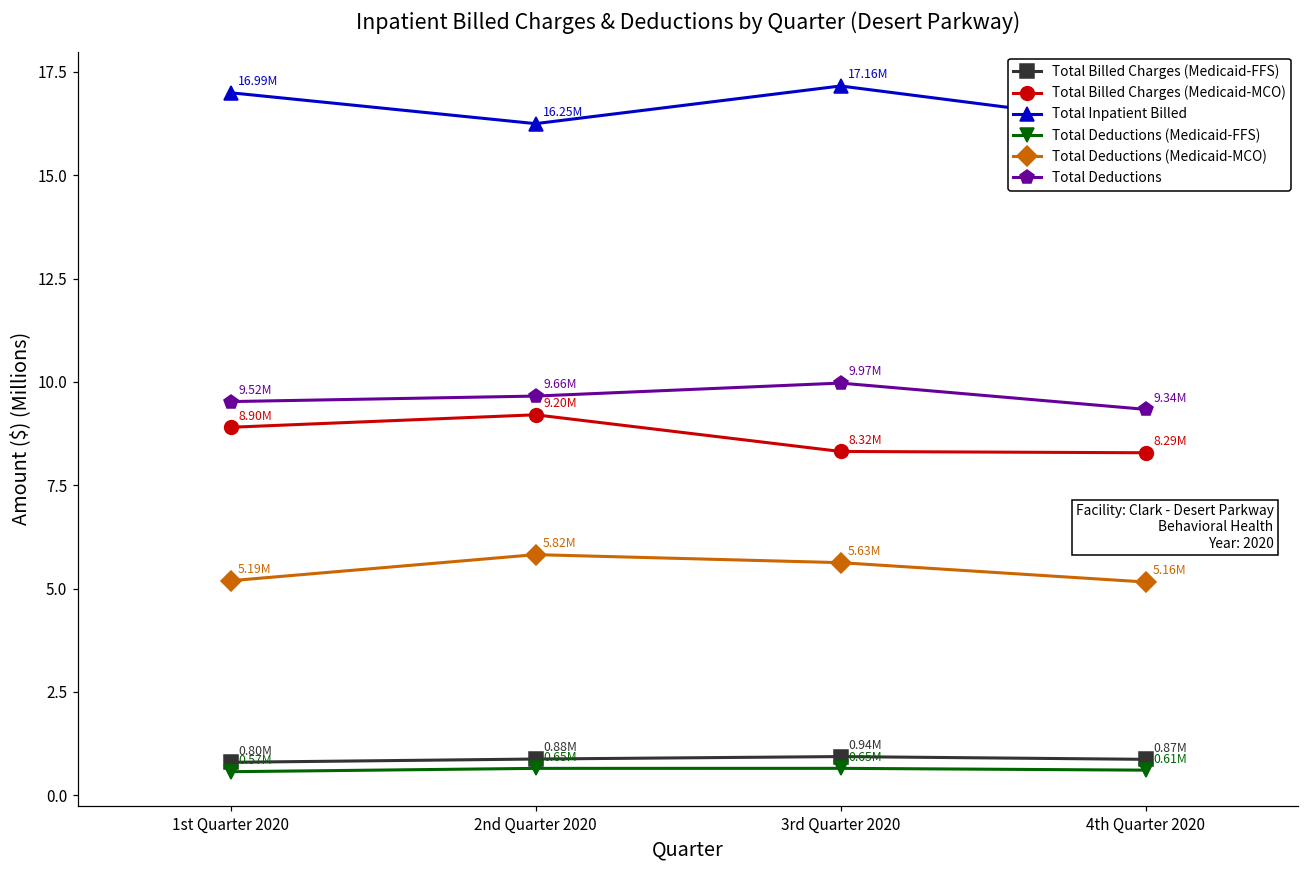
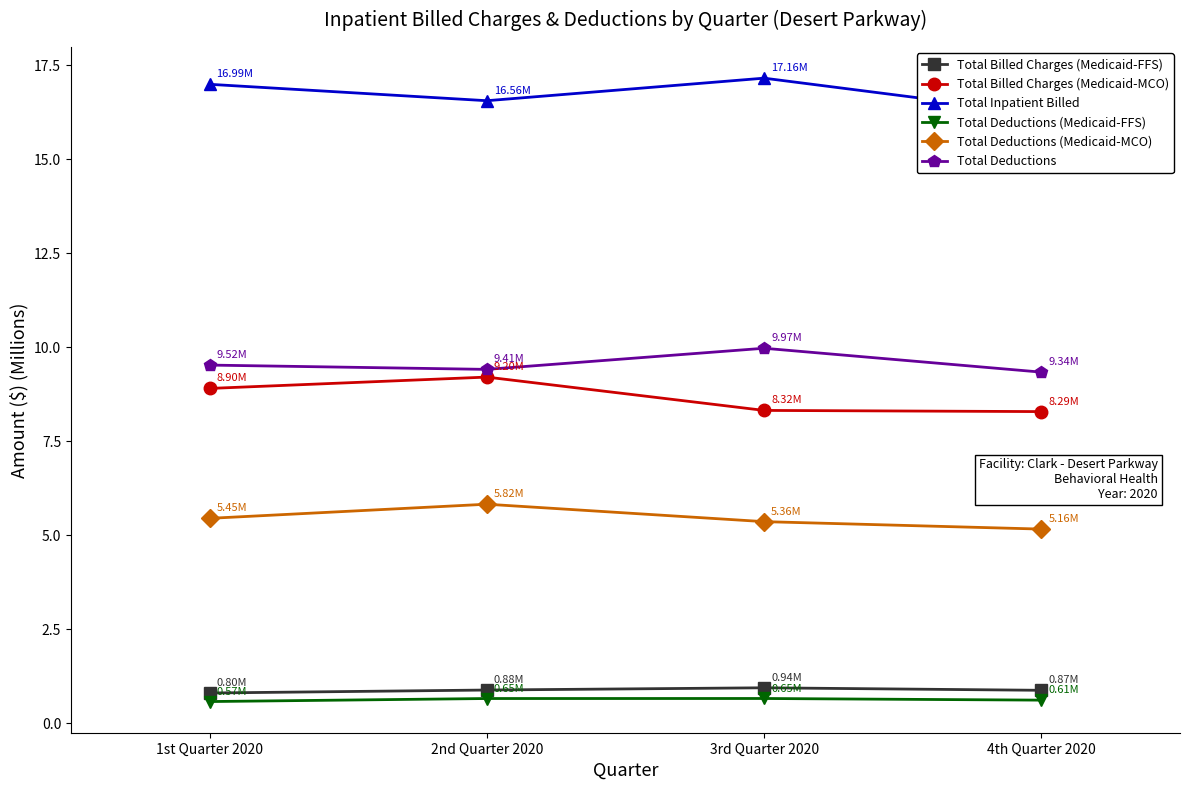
  {
    "Total Billed Charges (Medicaid-FFS)": {
      "1st Quarter 2020": "0.80M",
      "2nd Quarter 2020": "0.88M",
      "3rd Quarter 2020": "0.94M",
      "4th Quarter 2020": "0.87M"
    },
    "Total Billed Charges (Medicaid-MCO)": {
      "1st Quarter 2020": "8.90M",
      "3rd Quarter 2020": "8.32M",
      "4th Quarter 2020": "8.29M"
    },
    "Total Inpatient Billed": {
      "1st Quarter 2020": "16.99M",
-     "2nd Quarter 2020": "16.25M",
+     "2nd Quarter 2020": "16.56M",
      "3rd Quarter 2020": "17.16M"
    },
    "Total Deductions (Medicaid-FFS)": {
      "1st Quarter 2020": "0.57M",
      "2nd Quarter 2020": "0.65M",
      "3rd Quarter 2020": "0.65M",
      "4th Quarter 2020": "0.61M"
    },
    "Total Deductions (Medicaid-MCO)": {
-     "1st Quarter 2020": "5.19M",
+     "1st Quarter 2020": "5.45M",
      "2nd Quarter 2020": "5.82M",
-     "3rd Quarter 2020": "5.63M",
+     "3rd Quarter 2020": "5.36M",
      "4th Quarter 2020": "5.16M"
    },
    "Total Deductions": {
      "1st Quarter 2020": "9.52M",
-     "2nd Quarter 2020": "9.66M",
+     "2nd Quarter 2020": "9.41M",
      "3rd Quarter 2020": "9.97M",
      "4th Quarter 2020": "9.34M"
    }
  }
